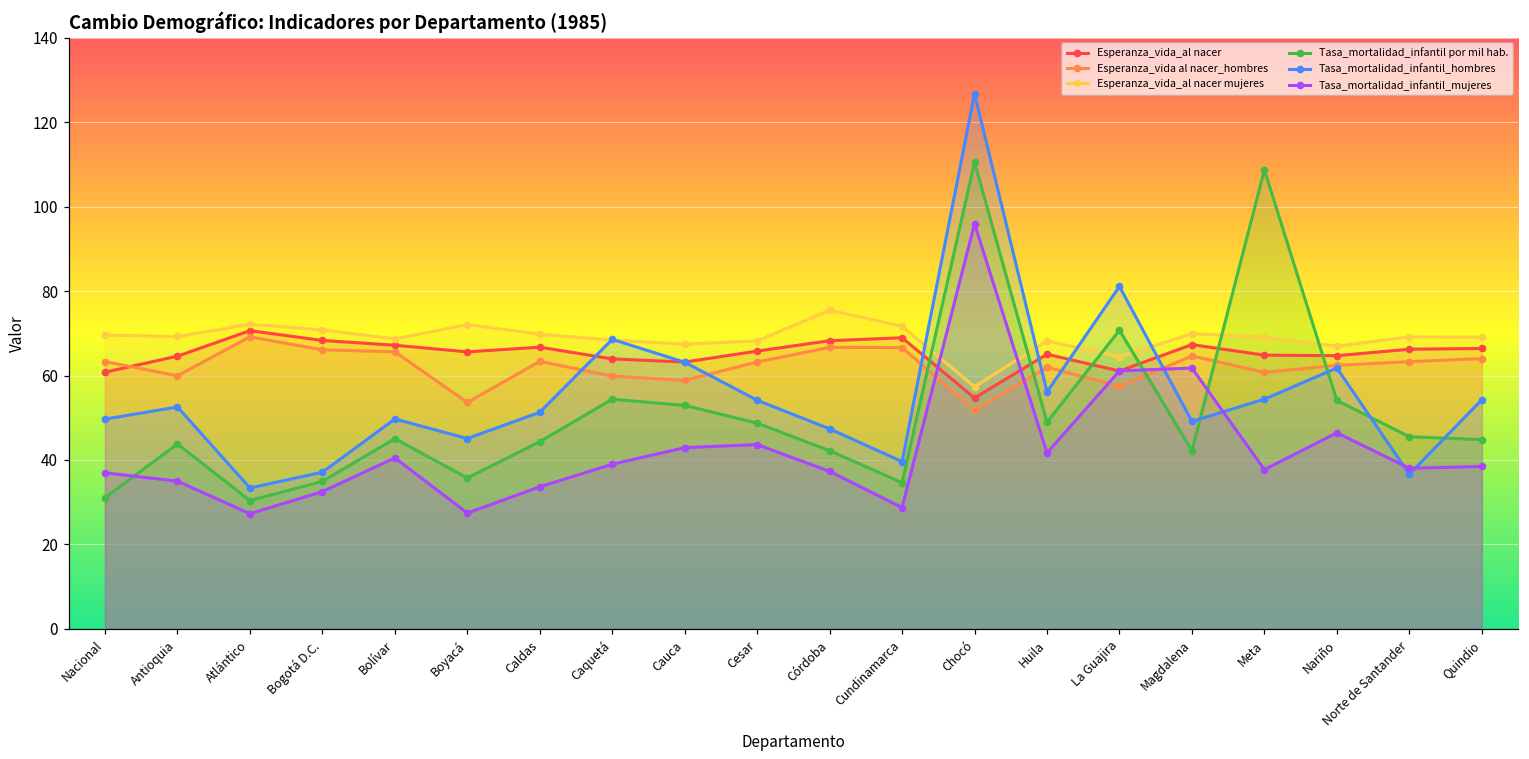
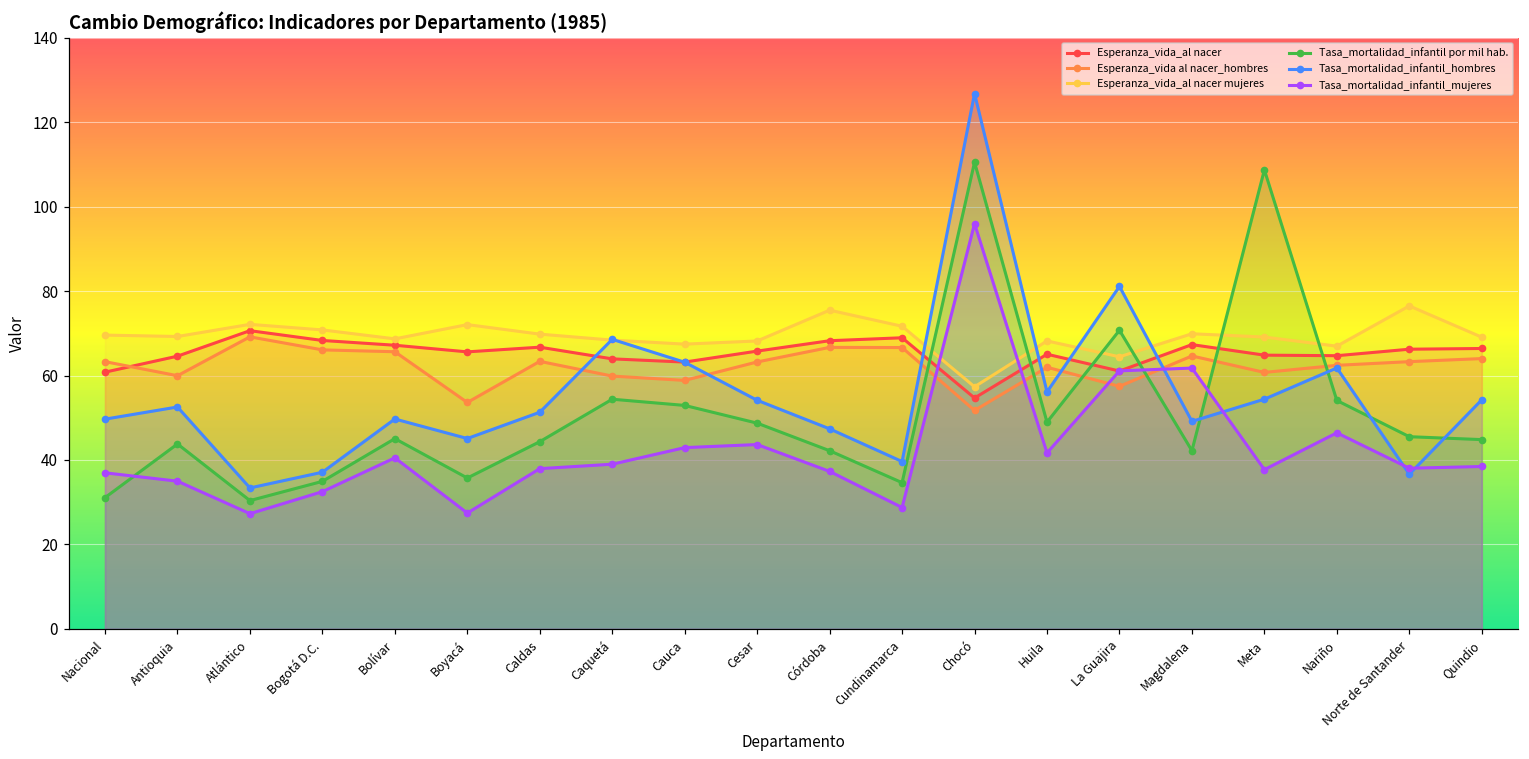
  {
    "Esperanza_vida_al nacer": {
      "Nacional": 61,
      "Antioquia": 65,
      "Atlántico": 71,
      "Bogotá D.C.": 68,
      "Bolívar": 67,
      "Boyacá": 66,
      "Caldas": 67,
      "Caquetá": 64,
      "Cesar": 66,
      "Córdoba": 68,
      "Cundinamarca": 69,
      "Chocó": 55,
      "Huila": 65,
      "Magdalena": 67,
      "Meta": 65,
      "Nariño": 65,
      "Norte de Santander": 66,
      "Quindio": 66
    },
    "Esperanza_vida al nacer_hombres": {
      "Nacional": 63,
      "Antioquia": 60,
      "Atlántico": 69,
      "Bogotá D.C.": 66,
      "Bolívar": 66,
      "Boyacá": 54,
      "Caldas": 63,
      "Caquetá": 60,
      "Cauca": 59,
      "Cesar": 63,
      "Córdoba": 67,
      "Cundinamarca": 67,
      "Chocó": 52,
      "Huila": 62,
      "La Guajira": 57,
      "Magdalena": 65,
      "Meta": 61,
      "Norte de Santander": 63,
      "Quindio": 64
    },
    "Esperanza_vida_al nacer mujeres": {
      "Nacional": 70,
      "Antioquia": 69,
      "Atlántico": 72,
      "Bogotá D.C.": 71,
      "Bolívar": 69,
      "Boyacá": 72,
      "Caldas": 70,
      "Cauca": 67,
      "Cesar": 68,
      "Córdoba": 75,
      "Cundinamarca": 72,
      "Chocó": 57,
      "Huila": 68,
      "La Guajira": 64,
      "Magdalena": 70,
      "Meta": 69,
      "Nariño": 67,
-     "Norte de Santander": 69,
+     "Norte de Santander": 77,
      "Quindio": 69
    },
    "Tasa_mortalidad_infantil por mil hab.": {
      "Nacional": 31,
      "Antioquia": 44,
      "Atlántico": 30,
      "Bogotá D.C.": 35,
      "Bolívar": 45,
      "Boyacá": 36,
      "Caldas": 44,
      "Caquetá": 54,
      "Cauca": 53,
      "Cesar": 49,
      "Córdoba": 42,
      "Cundinamarca": 35,
      "Chocó": 111,
      "Huila": 49,
      "La Guajira": 71,
      "Magdalena": 42,
      "Meta": 109,
      "Nariño": 54,
      "Norte de Santander": 46,
      "Quindio": 45
    },
    "Tasa_mortalidad_infantil_hombres": {
      "Nacional": 50,
      "Antioquia": 53,
      "Atlántico": 33,
      "Bogotá D.C.": 37,
      "Bolívar": 50,
      "Boyacá": 45,
      "Caldas": 51,
      "Cesar": 54,
      "Córdoba": 47,
      "Cundinamarca": 40,
      "Chocó": 127,
      "Huila": 56,
      "La Guajira": 81,
      "Magdalena": 49,
      "Meta": 54,
      "Norte de Santander": 37,
      "Quindio": 54
    },
    "Tasa_mortalidad_infantil_mujeres": {
      "Nacional": 37,
      "Antioquia": 35,
      "Atlántico": 27,
      "Bogotá D.C.": 32,
      "Bolívar": 41,
      "Boyacá": 27,
-     "Caldas": 34,
+     "Caldas": 38,
      "Caquetá": 39,
      "Cauca": 43,
      "Cesar": 44,
      "Córdoba": 37,
      "Cundinamarca": 29,
      "Chocó": 96,
      "Huila": 42,
      "Magdalena": 62,
      "Meta": 38,
      "Nariño": 46,
      "Norte de Santander": 38,
      "Quindio": 38
    }
  }
